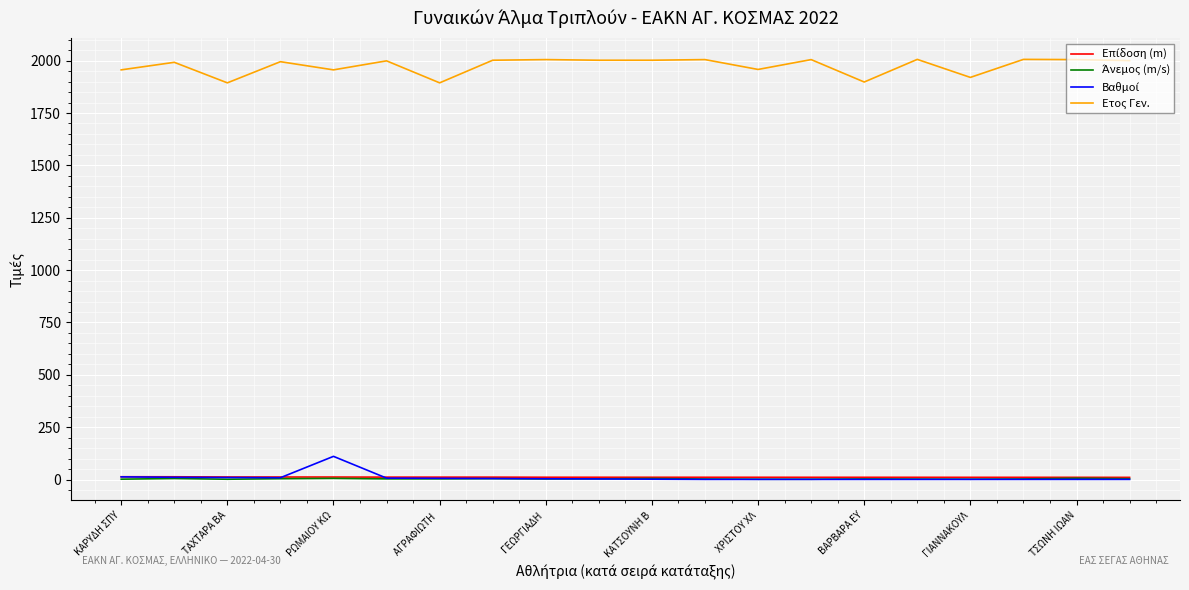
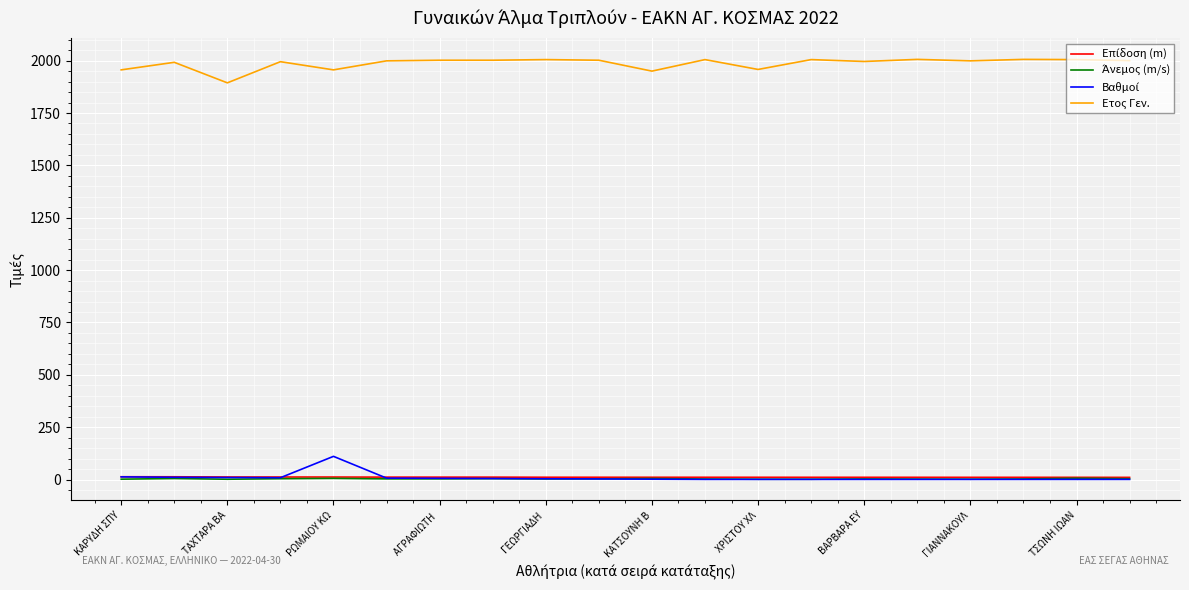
  {
    "Βαθμοί": {
      "ΡΩΜΑΙΟΥ ΚΩ": 110
    },
    "Ετος Γεν.": {
      "ΚΑΡΥΔΗ ΣΠΥ": 1960,
      "ΤΑΧΤΑΡΑ ΒΑ": 1890,
      "ΡΩΜΑΙΟΥ ΚΩ": 1960,
-     "ΑΓΡΑΦΙΩΤΗ": 1890,
+     "ΑΓΡΑΦΙΩΤΗ": 2000,
      "ΓΕΩΡΓΙΑΔΗ": 2010,
-     "ΚΑΤΣΟΥΝΗ Β": 2000,
+     "ΚΑΤΣΟΥΝΗ Β": 1950,
      "ΧΡΙΣΤΟΥ ΧΛ": 1960,
-     "ΒΑΡΒΑΡΑ ΕΥ": 1900,
-     "ΓΙΑΝΝΑΚΟΥΛ": 1920
+     "ΒΑΡΒΑΡΑ ΕΥ": 2000,
+     "ΓΙΑΝΝΑΚΟΥΛ": 2000
    }
  }
